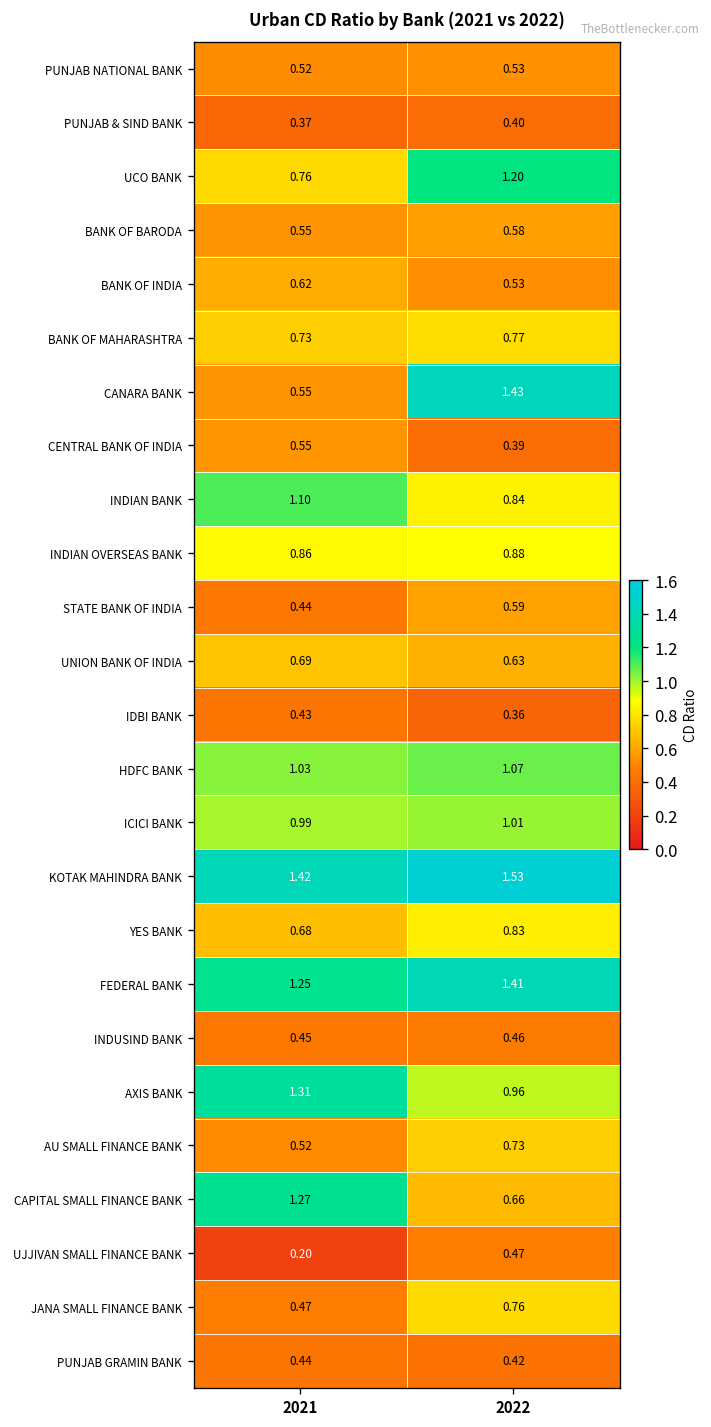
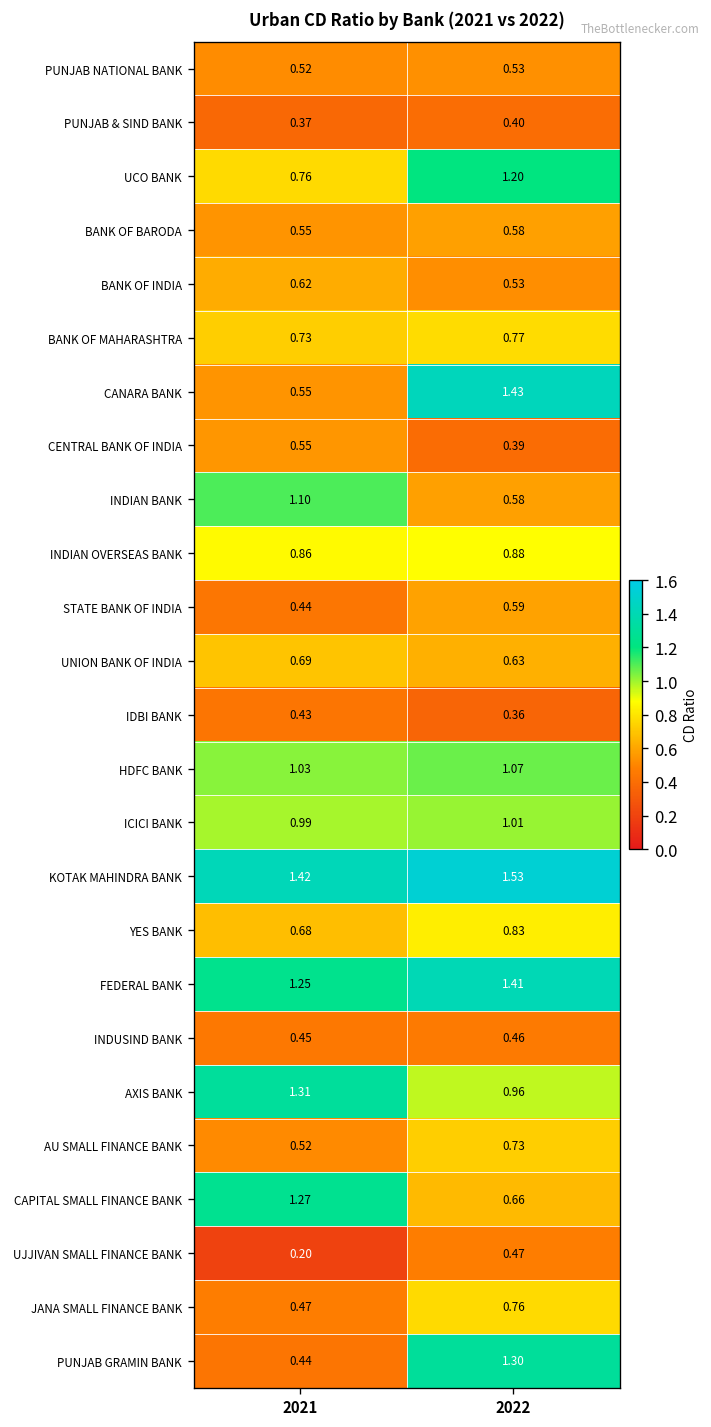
  {
    "PUNJAB NATIONAL BANK": {
      "2021": 0.52,
      "2022": 0.53
    },
    "PUNJAB & SIND BANK": {
      "2021": 0.37,
      "2022": 0.40
    },
    "UCO BANK": {
      "2021": 0.76,
      "2022": 1.20
    },
    "BANK OF BARODA": {
      "2021": 0.55,
      "2022": 0.58
    },
    "BANK OF INDIA": {
      "2021": 0.62,
      "2022": 0.53
    },
    "BANK OF MAHARASHTRA": {
      "2021": 0.73,
      "2022": 0.77
    },
    "CANARA BANK": {
      "2021": 0.55,
      "2022": 1.43
    },
    "CENTRAL BANK OF INDIA": {
      "2021": 0.55,
      "2022": 0.39
    },
    "INDIAN BANK": {
      "2021": 1.10,
-     "2022": 0.84
+     "2022": 0.58
    },
    "INDIAN OVERSEAS BANK": {
      "2021": 0.86,
      "2022": 0.88
    },
    "STATE BANK OF INDIA": {
      "2021": 0.44,
      "2022": 0.59
    },
    "UNION BANK OF INDIA": {
      "2021": 0.69,
      "2022": 0.63
    },
    "IDBI BANK": {
      "2021": 0.43,
      "2022": 0.36
    },
    "HDFC BANK": {
      "2021": 1.03,
      "2022": 1.07
    },
    "ICICI BANK": {
      "2021": 0.99,
      "2022": 1.01
    },
    "KOTAK MAHINDRA BANK": {
      "2021": 1.42,
      "2022": 1.53
    },
    "YES BANK": {
      "2021": 0.68,
      "2022": 0.83
    },
    "FEDERAL BANK": {
      "2021": 1.25,
      "2022": 1.41
    },
    "INDUSIND BANK": {
      "2021": 0.45,
      "2022": 0.46
    },
    "AXIS BANK": {
      "2021": 1.31,
      "2022": 0.96
    },
    "AU SMALL FINANCE BANK": {
      "2021": 0.52,
      "2022": 0.73
    },
    "CAPITAL SMALL FINANCE BANK": {
      "2021": 1.27,
      "2022": 0.66
    },
    "UJJIVAN SMALL FINANCE BANK": {
      "2021": 0.20,
      "2022": 0.47
    },
    "JANA SMALL FINANCE BANK": {
      "2021": 0.47,
      "2022": 0.76
    },
    "PUNJAB GRAMIN BANK": {
      "2021": 0.44,
-     "2022": 0.42
+     "2022": 1.30
    }
  }
